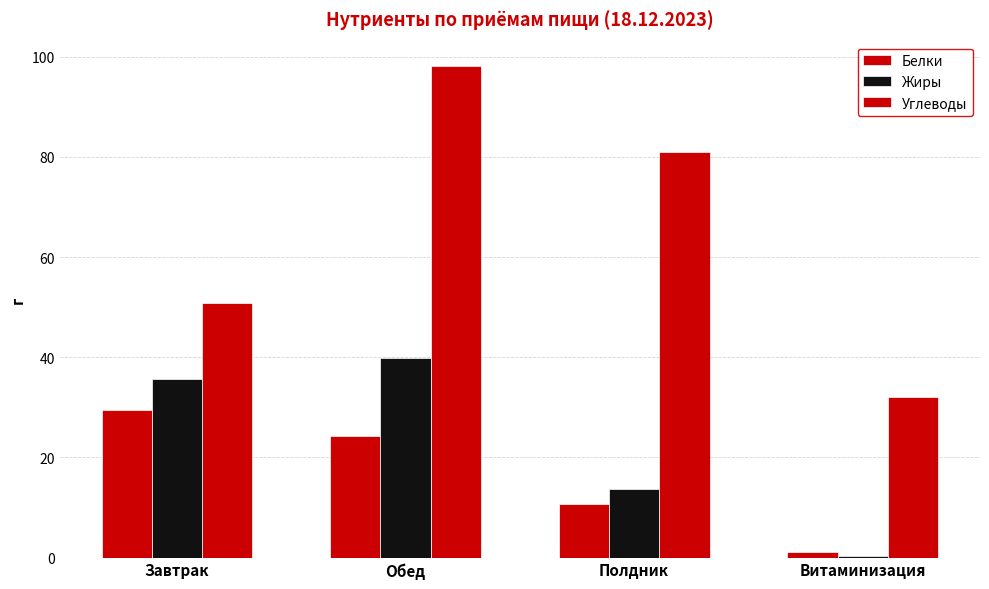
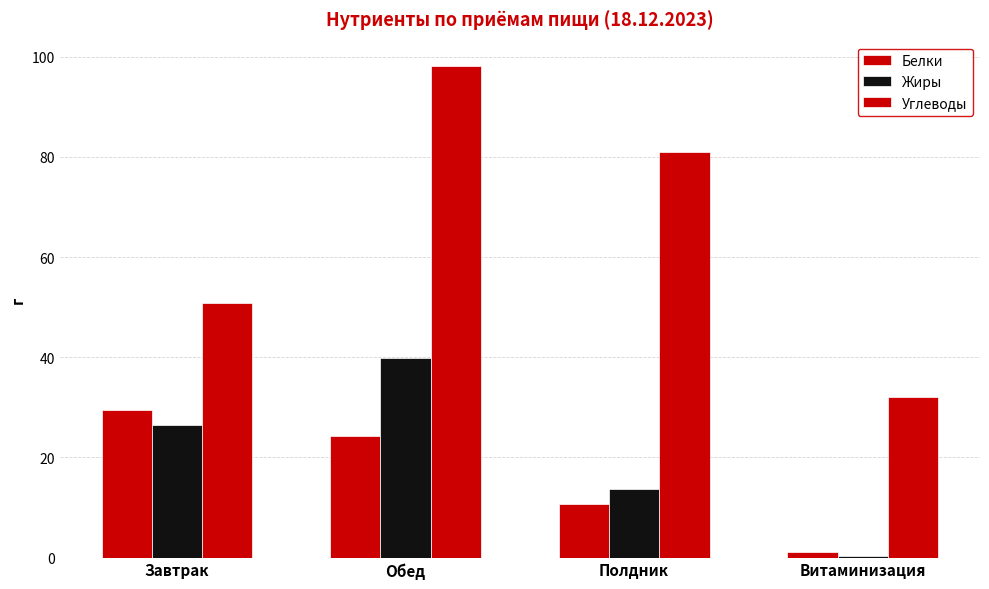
  {
    "Жиры": {
-     "Завтрак": 36,
+     "Завтрак": 27,
      "Обед": 40,
      "Полдник": 14
    }
  }
